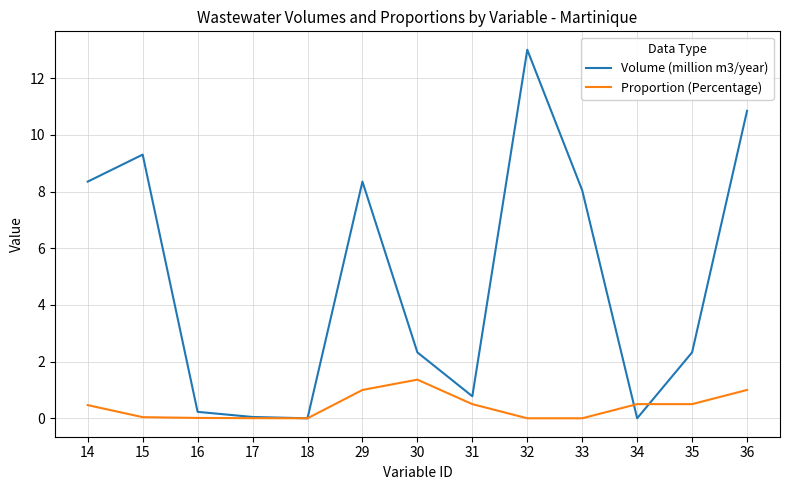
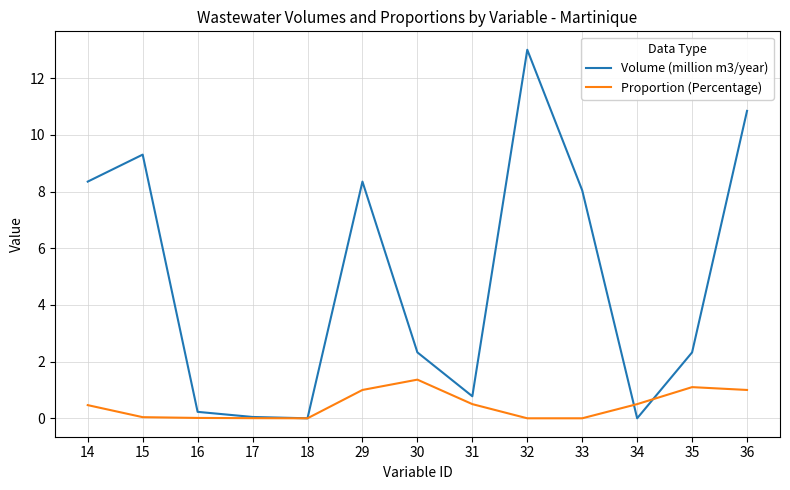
  {
    "Volume (million m3/year)": {
      "14": 8.4,
      "15": 9.3,
      "16": 0.2,
      "29": 8.4,
      "30": 2.3,
      "31": 0.8,
      "32": 13.0,
      "33": 8.0,
      "34": 0.0,
      "35": 2.3,
      "36": 10.8
    },
    "Proportion (Percentage)": {
      "14": 0.5,
      "15": 0.0,
      "16": 0.0,
      "29": 1.0,
      "30": 1.4,
      "31": 0.5,
      "32": 0.0,
      "33": 0.0,
      "34": 0.5,
-     "35": 0.5,
+     "35": 1.1,
      "36": 1.0
    }
  }
